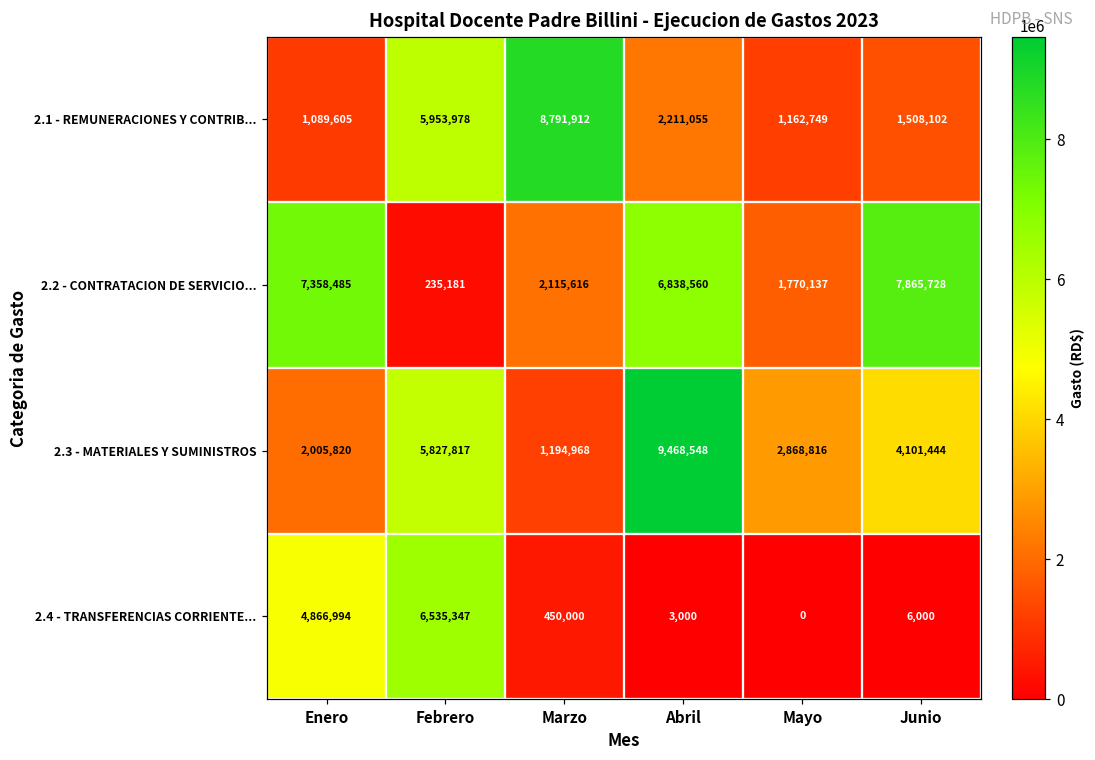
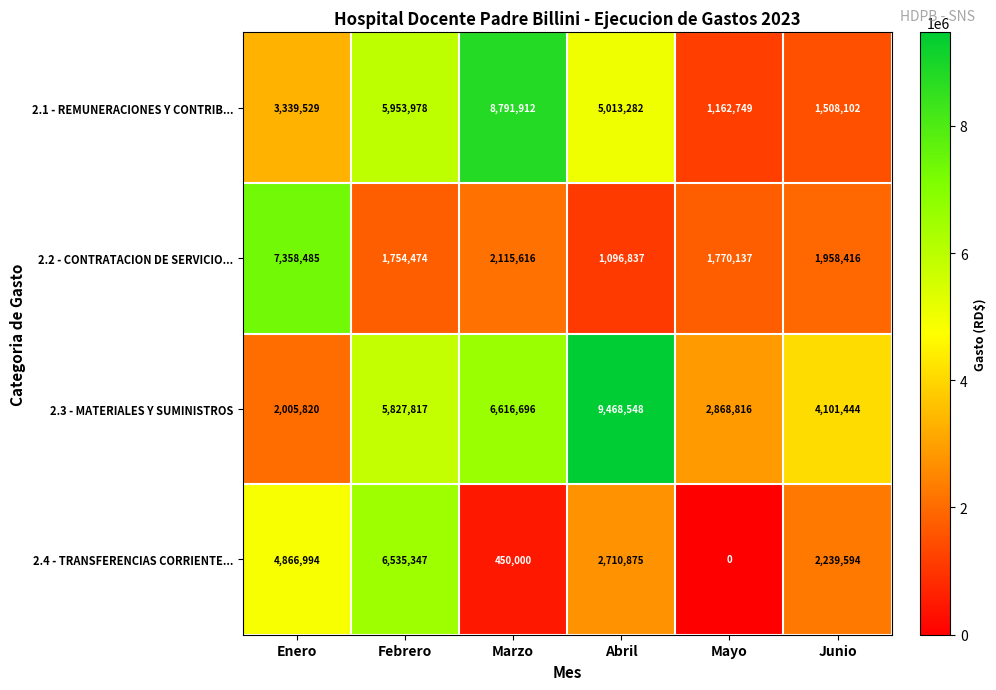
  {
    "2.1 - REMUNERACIONES Y CONTRIB...": {
-     "Enero": "1,089,605",
+     "Enero": "3,339,529",
      "Febrero": "5,953,978",
      "Marzo": "8,791,912",
-     "Abril": "2,211,055",
+     "Abril": "5,013,282",
      "Mayo": "1,162,749",
      "Junio": "1,508,102"
    },
    "2.2 - CONTRATACION DE SERVICIO...": {
      "Enero": "7,358,485",
-     "Febrero": "235,181",
+     "Febrero": "1,754,474",
      "Marzo": "2,115,616",
-     "Abril": "6,838,560",
+     "Abril": "1,096,837",
      "Mayo": "1,770,137",
-     "Junio": "7,865,728"
+     "Junio": "1,958,416"
    },
    "2.3 - MATERIALES Y SUMINISTROS": {
      "Enero": "2,005,820",
      "Febrero": "5,827,817",
-     "Marzo": "1,194,968",
+     "Marzo": "6,616,696",
      "Abril": "9,468,548",
      "Mayo": "2,868,816",
      "Junio": "4,101,444"
    },
    "2.4 - TRANSFERENCIAS CORRIENTE...": {
      "Enero": "4,866,994",
      "Febrero": "6,535,347",
      "Marzo": "450,000",
-     "Abril": "3,000",
+     "Abril": "2,710,875",
      "Mayo": "0",
-     "Junio": "6,000"
+     "Junio": "2,239,594"
    }
  }
